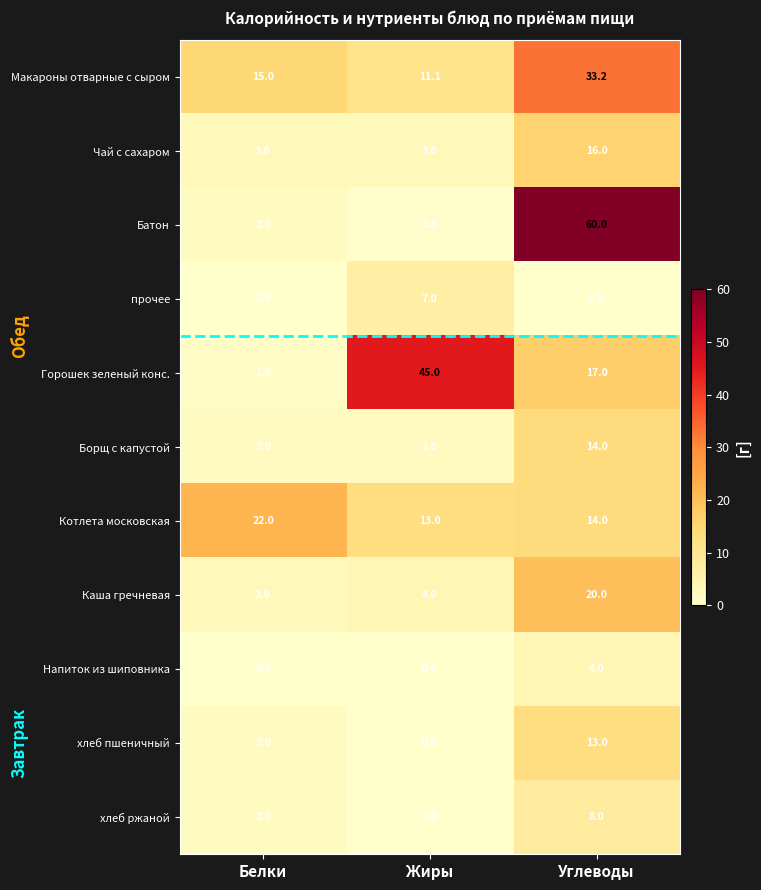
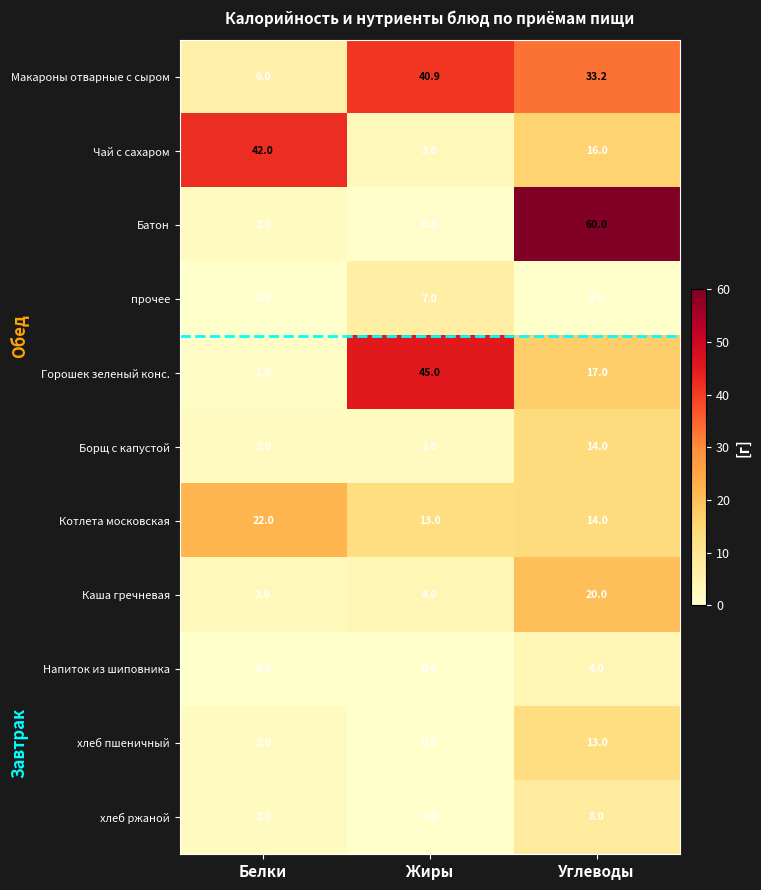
  {
    "Макароны отварные с сыром": {
-     "Белки": 15.0,
-     "Жиры": 11.1,
+     "Белки": 6.0,
+     "Жиры": 40.9,
      "Углеводы": 33.2
    },
    "Чай с сахаром": {
-     "Белки": 3.0,
+     "Белки": 42.0,
      "Жиры": 3.0,
      "Углеводы": 16.0
    },
    "Батон": {
      "Белки": 2.0,
      "Жиры": 0.3,
      "Углеводы": 60.0
    },
    "прочее": {
      "Белки": 0.0,
      "Жиры": 7.0,
      "Углеводы": 0.0
    },
    "Горошек зеленый конс.": {
      "Белки": 1.0,
      "Жиры": 45.0,
      "Углеводы": 17.0
    },
    "Борщ с капустой": {
      "Белки": 2.0,
      "Жиры": 2.0,
      "Углеводы": 14.0
    },
    "Котлета московская": {
      "Белки": 22.0,
      "Жиры": 13.0,
      "Углеводы": 14.0
    },
    "Каша гречневая": {
      "Белки": 3.0,
      "Жиры": 4.0,
      "Углеводы": 20.0
    },
    "Напиток из шиповника": {
      "Белки": 0.0,
      "Жиры": 0.0,
      "Углеводы": 4.0
    },
    "хлеб пшеничный": {
      "Белки": 2.0,
      "Жиры": 0.0,
      "Углеводы": 13.0
    },
    "хлеб ржаной": {
      "Белки": 2.0,
      "Жиры": 0.0,
      "Углеводы": 8.0
    }
  }
